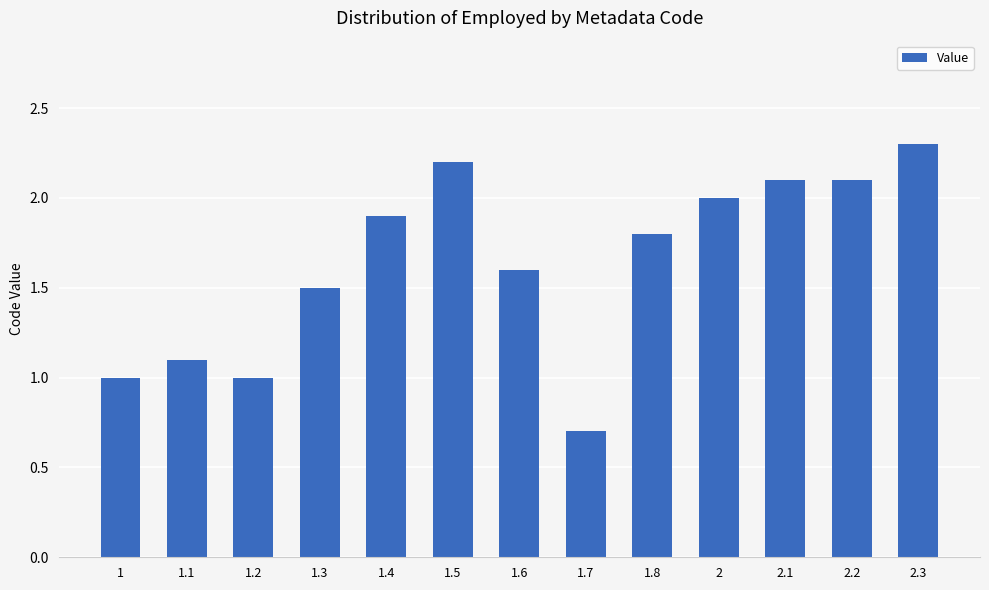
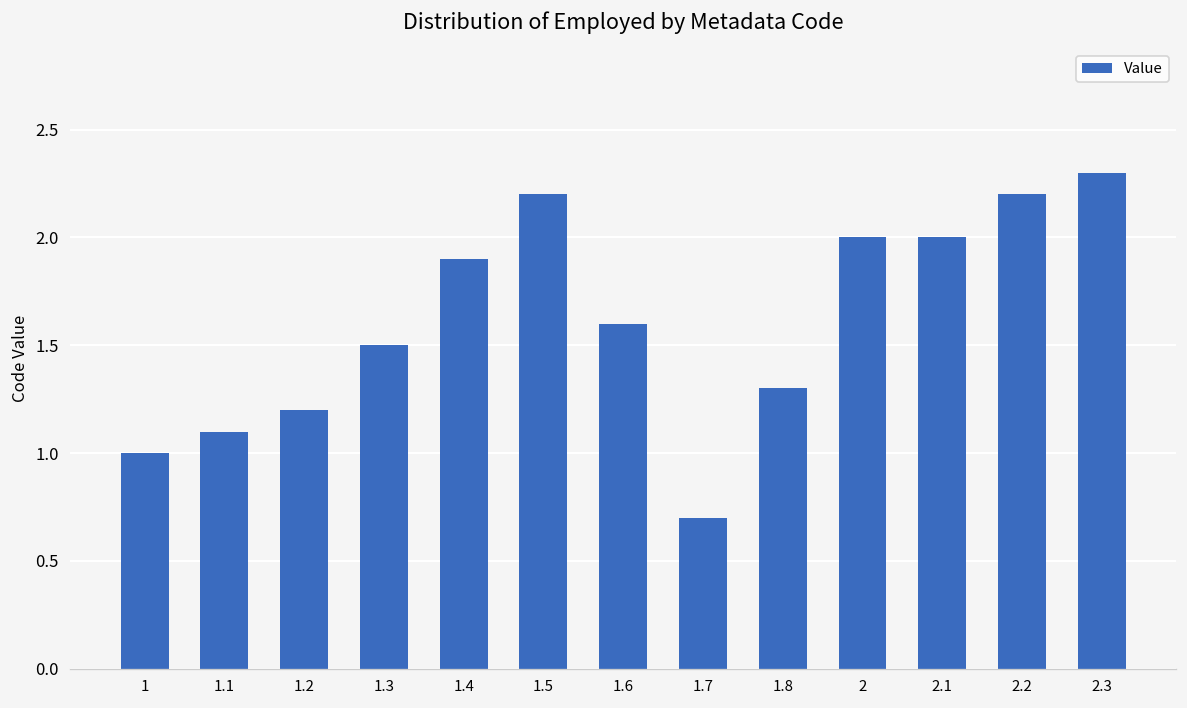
  {
    "1": 1.0,
    "1.1": 1.1,
-   "1.2": 1.0,
+   "1.2": 1.2,
    "1.3": 1.5,
    "1.4": 1.9,
    "1.5": 2.2,
    "1.6": 1.6,
    "1.7": 0.7,
-   "1.8": 1.8,
+   "1.8": 1.3,
    "2": 2.0,
-   "2.1": 2.1,
-   "2.2": 2.1,
+   "2.1": 2.0,
+   "2.2": 2.2,
    "2.3": 2.3
  }
